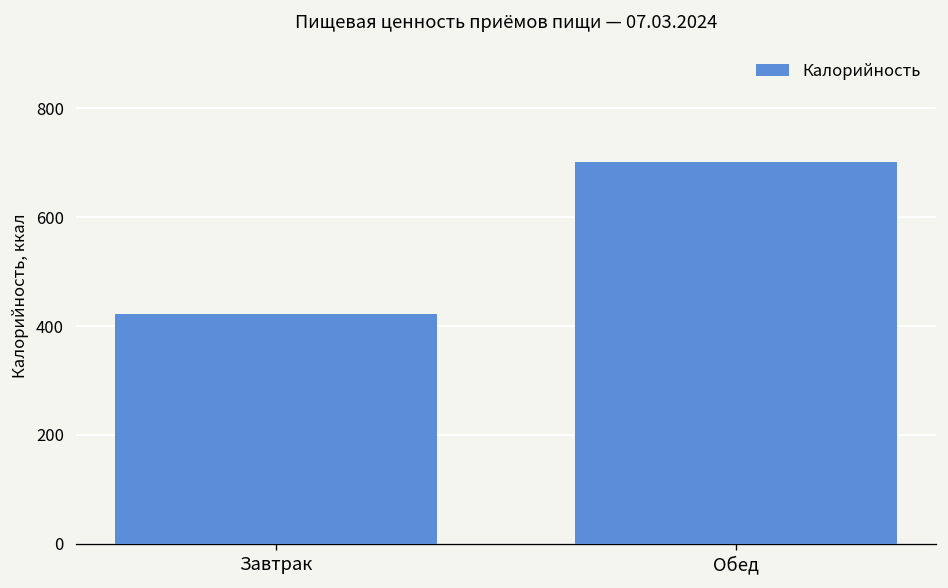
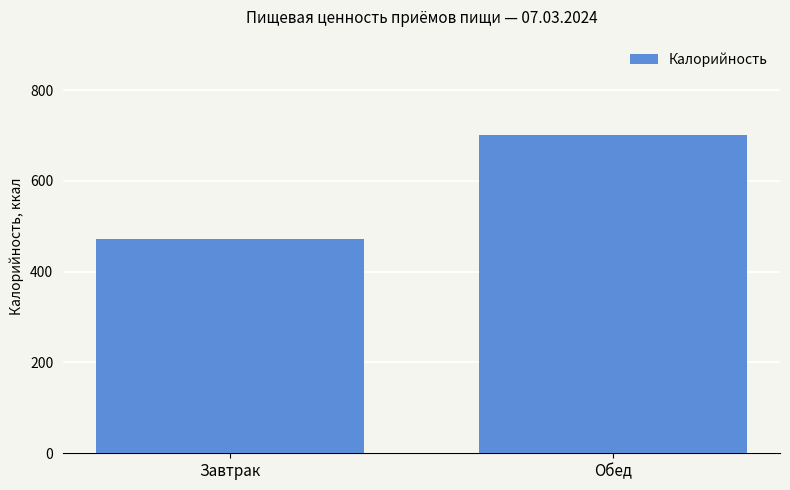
  {
-   "Завтрак": 420,
+   "Завтрак": 470,
    "Обед": 700
  }
